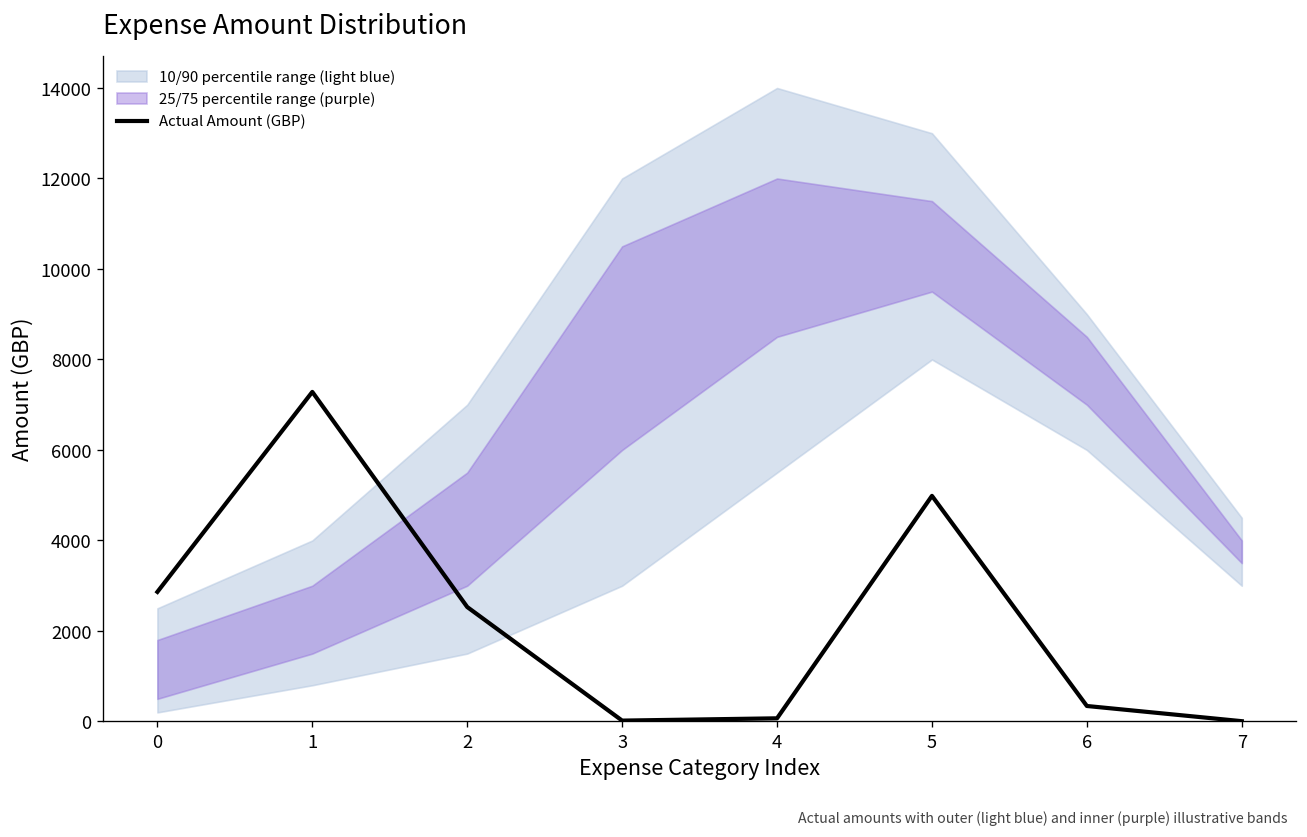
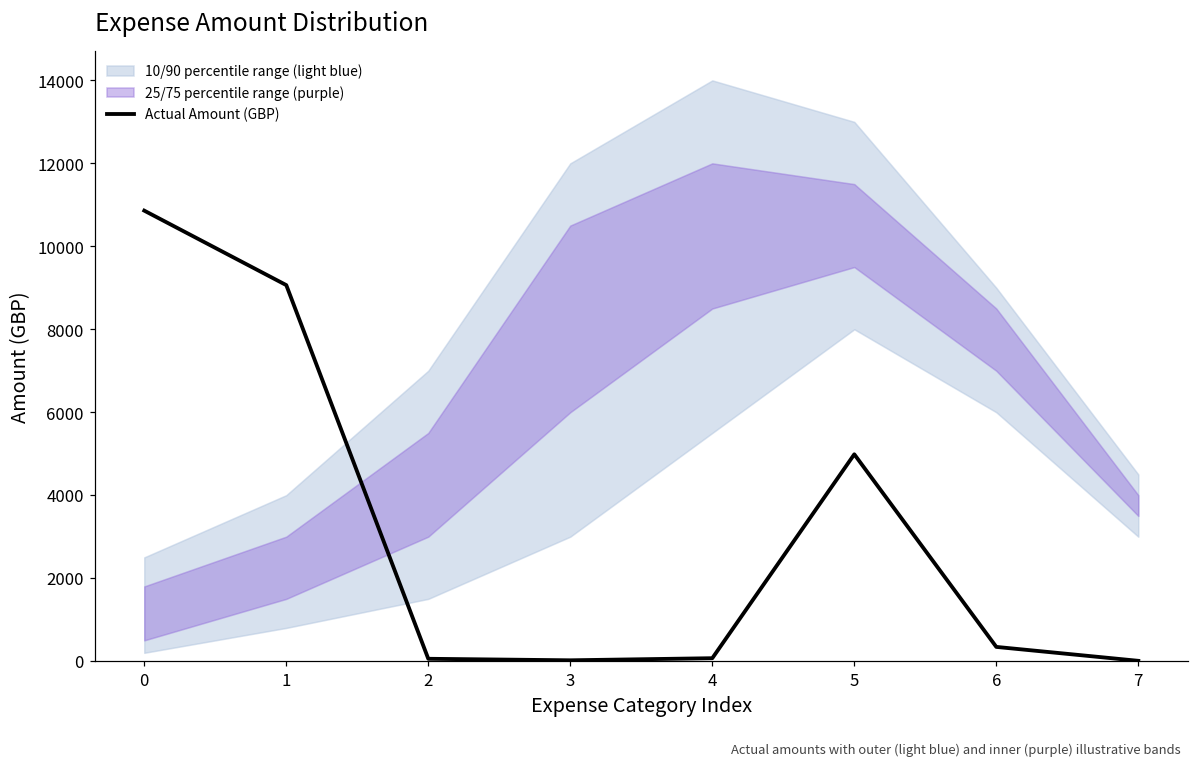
  {
    "Actual Amount (GBP)": {
-     "0": 2900,
-     "1": 7300,
-     "2": 2500,
+     "0": 10900,
+     "1": 9100,
+     "2": 100,
      "3": 0,
      "4": 100,
      "5": 5000,
      "6": 300,
      "7": 0
    }
  }
